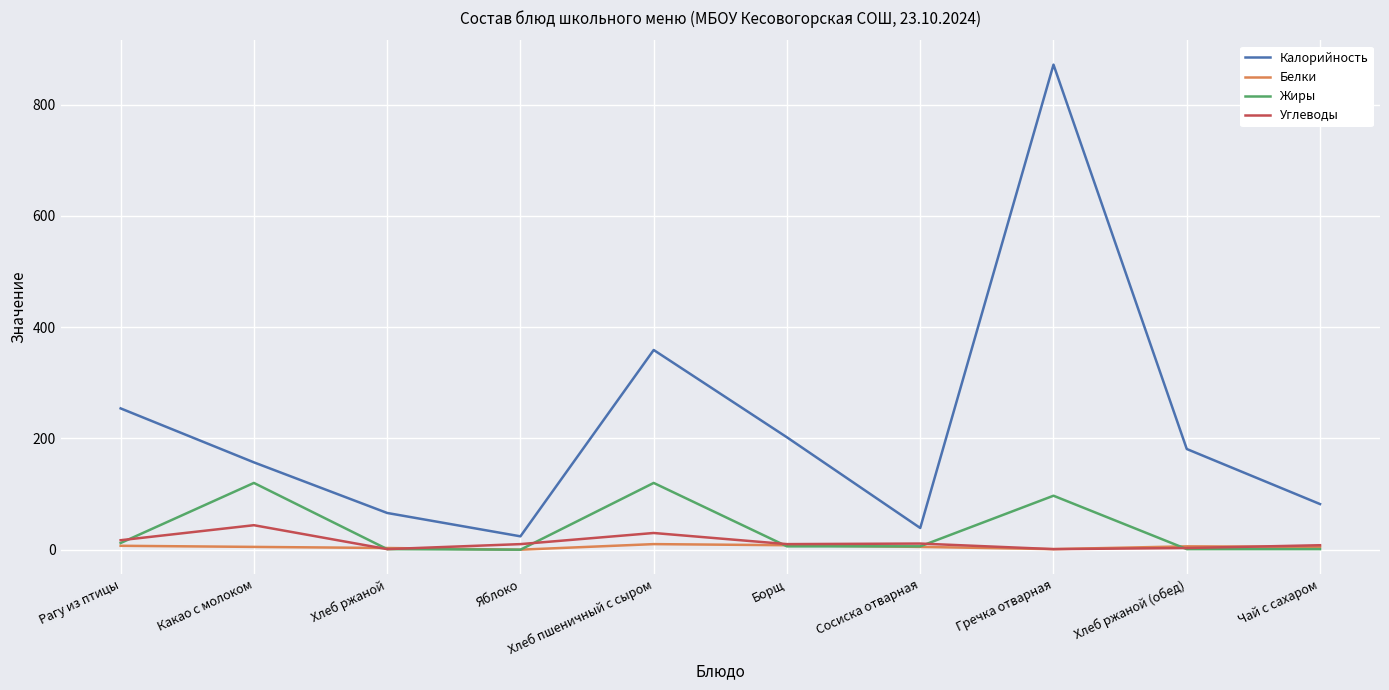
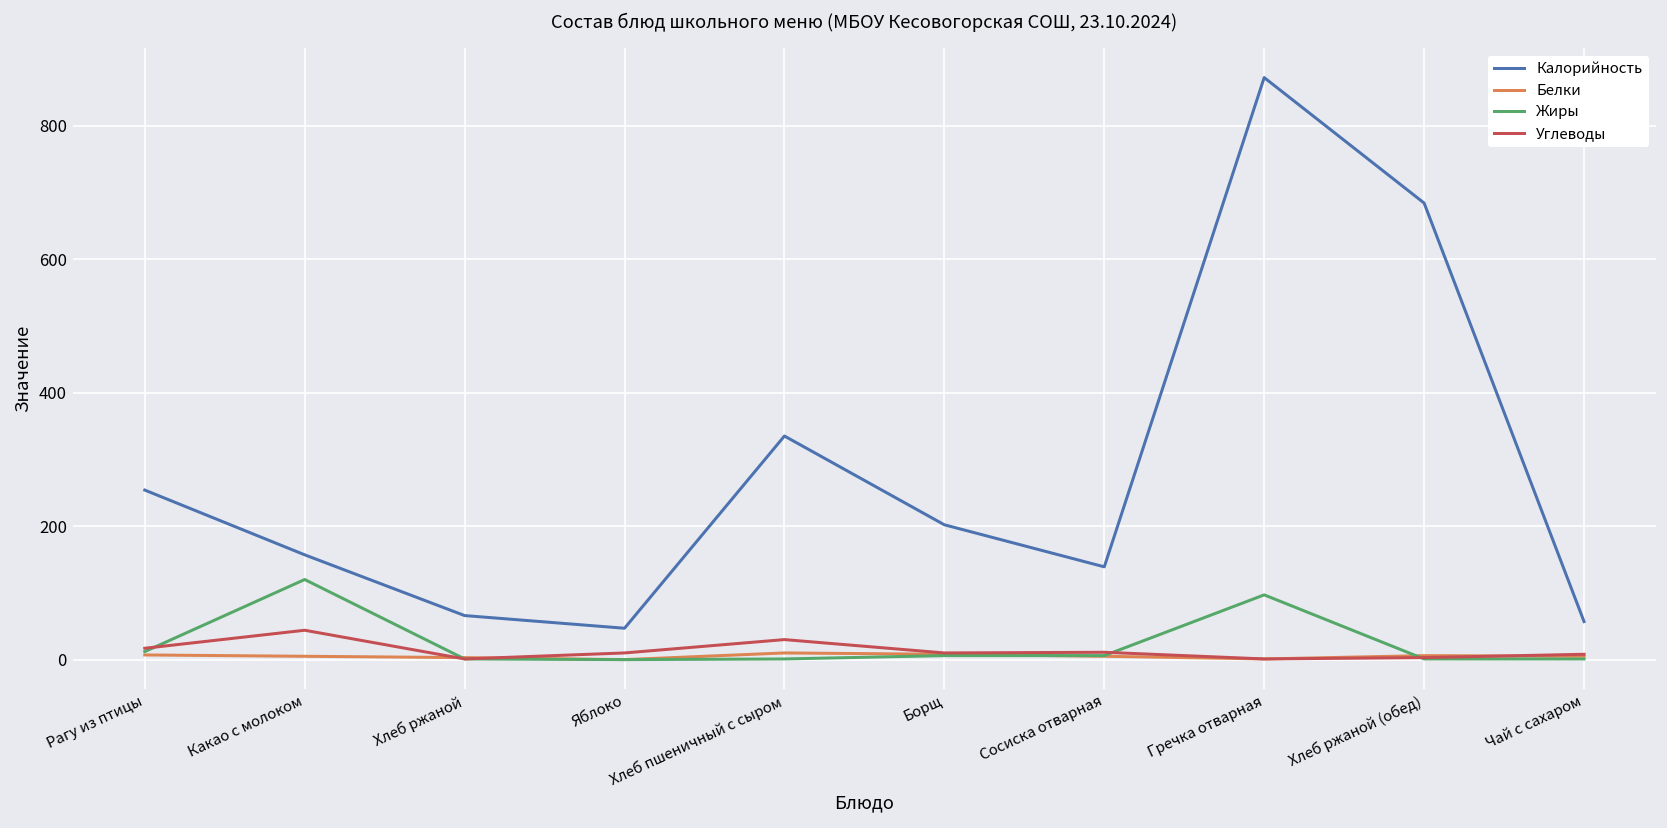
  {
    "Калорийность": {
      "Рагу из птицы": 250,
      "Какао с молоком": 160,
      "Хлеб ржаной": 70,
-     "Яблоко": 20,
-     "Хлеб пшеничный с сыром": 360,
+     "Яблоко": 50,
+     "Хлеб пшеничный с сыром": 340,
      "Борщ": 200,
-     "Сосиска отварная": 40,
+     "Сосиска отварная": 140,
      "Гречка отварная": 870,
-     "Хлеб ржаной (обед)": 180,
-     "Чай с сахаром": 80
+     "Хлеб ржаной (обед)": 680,
+     "Чай с сахаром": 60
    },
    "Жиры": {
      "Рагу из птицы": 10,
      "Какао с молоком": 120,
-     "Хлеб пшеничный с сыром": 120,
+     "Хлеб пшеничный с сыром": 0,
      "Гречка отварная": 100
    }
  }
